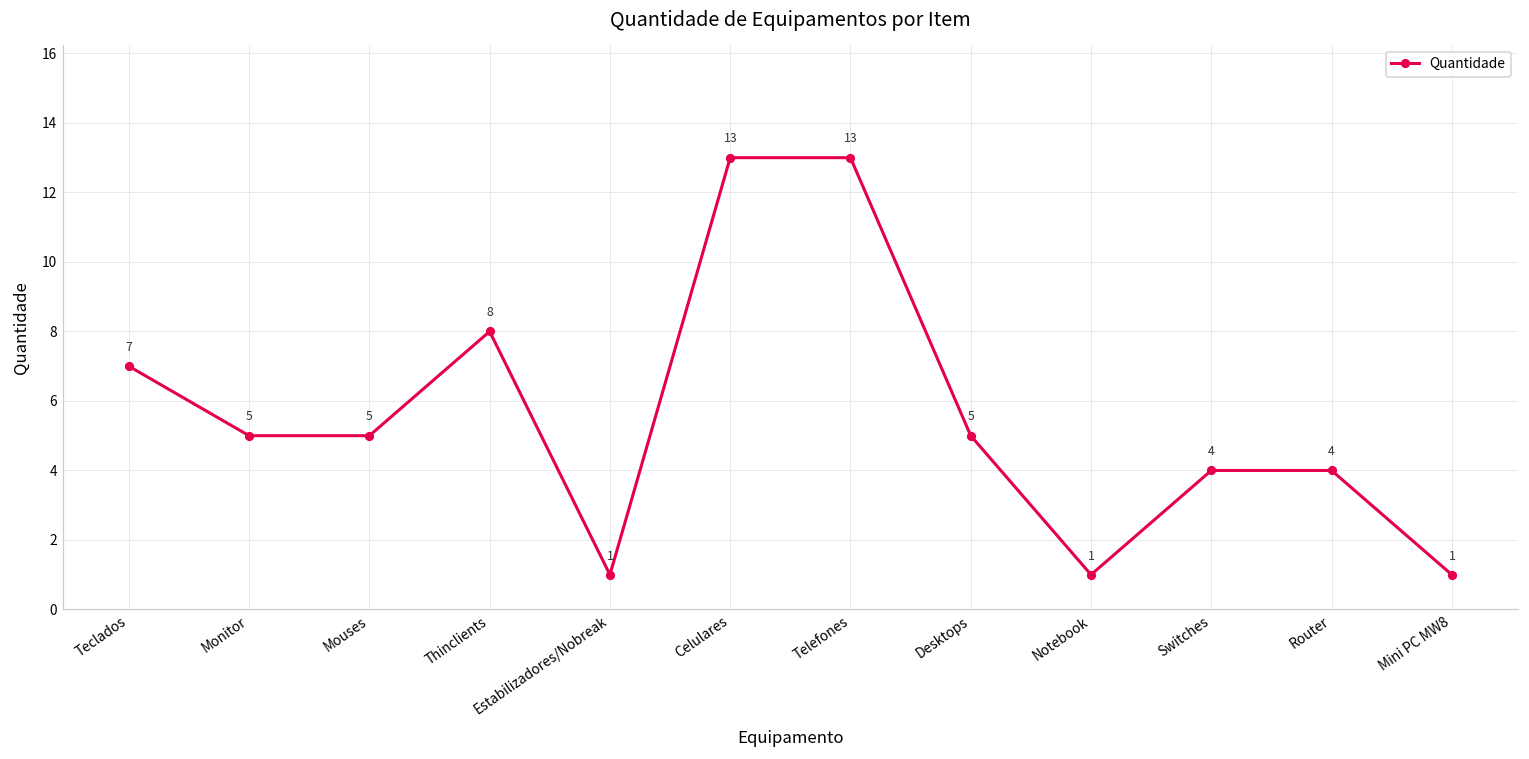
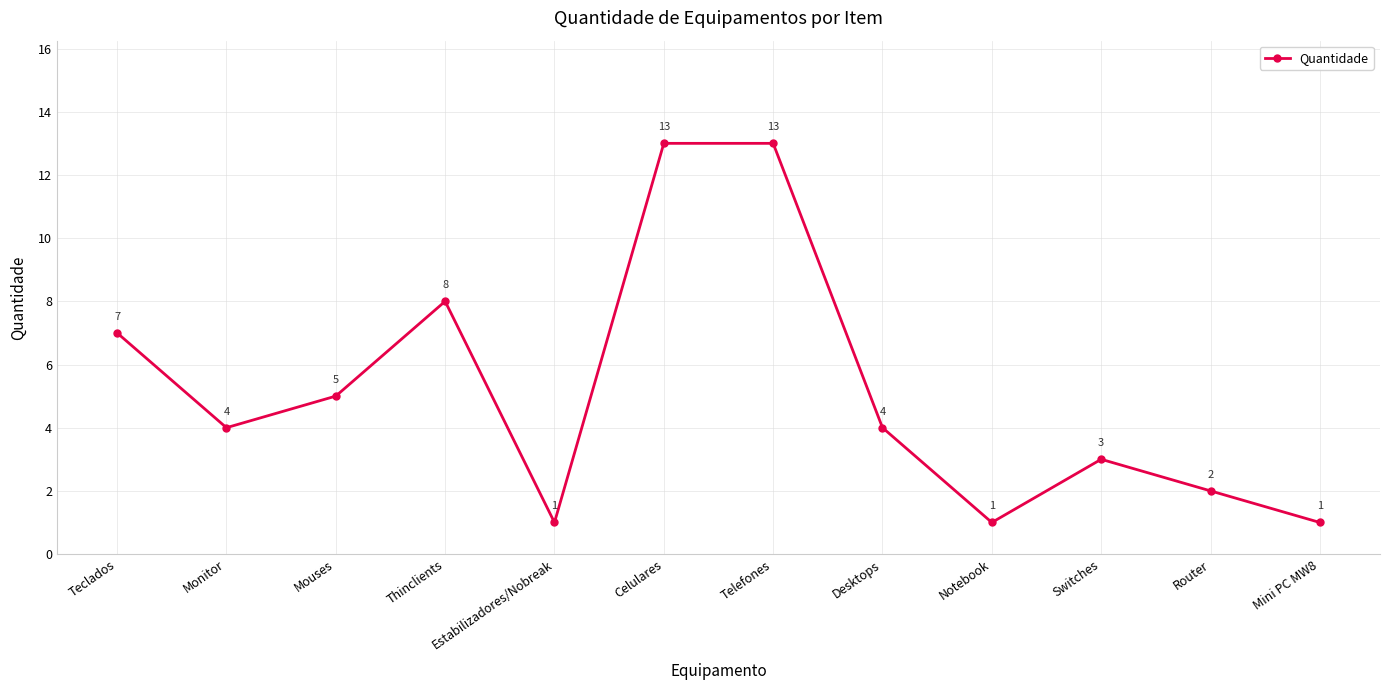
  {
    "Teclados": 7,
-   "Monitor": 5,
+   "Monitor": 4,
    "Mouses": 5,
    "Thinclients": 8,
    "Estabilizadores/Nobreak": 1,
    "Celulares": 13,
    "Telefones": 13,
-   "Desktops": 5,
+   "Desktops": 4,
    "Notebook": 1,
-   "Switches": 4,
-   "Router": 4,
+   "Switches": 3,
+   "Router": 2,
    "Mini PC MW8": 1
  }
